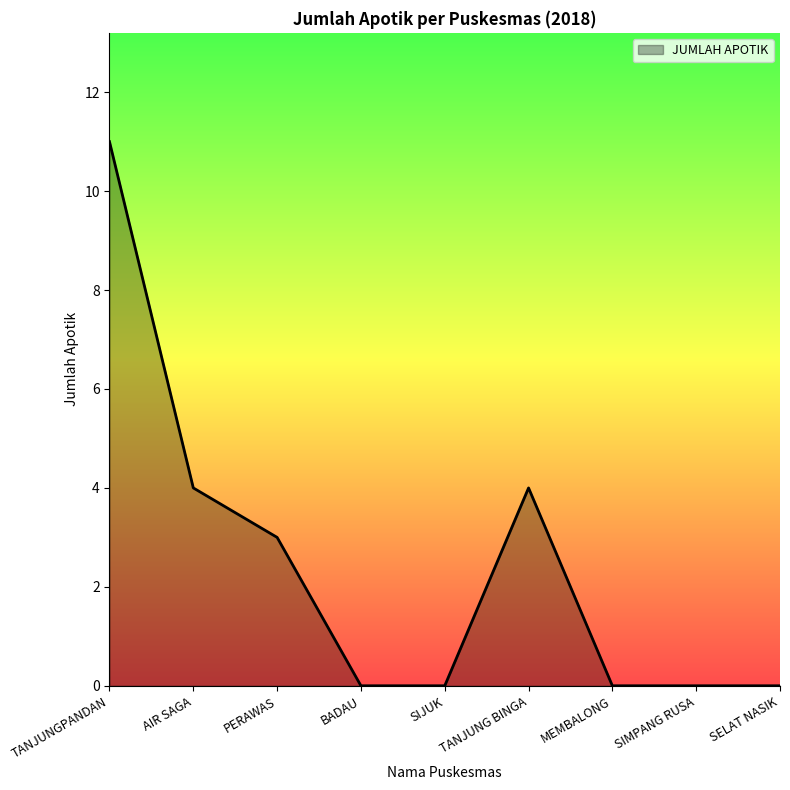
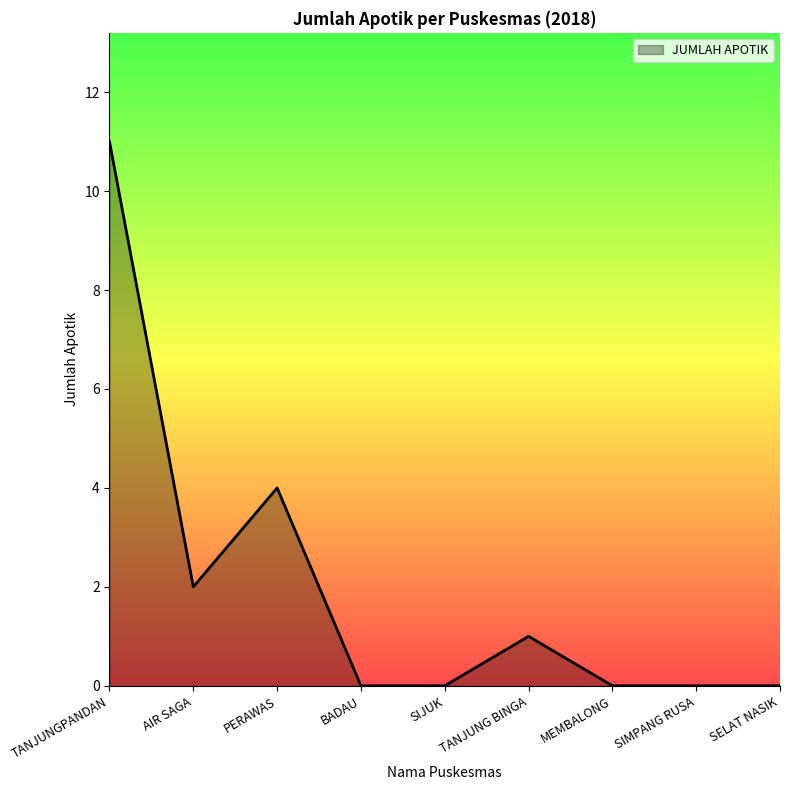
  {
    "TANJUNGPANDAN": 11,
-   "AIR SAGA": 4,
-   "PERAWAS": 3,
+   "AIR SAGA": 2,
+   "PERAWAS": 4,
    "BADAU": 0,
    "SIJUK": 0,
-   "TANJUNG BINGA": 4,
+   "TANJUNG BINGA": 1,
    "MEMBALONG": 0,
    "SIMPANG RUSA": 0,
    "SELAT NASIK": 0
  }
